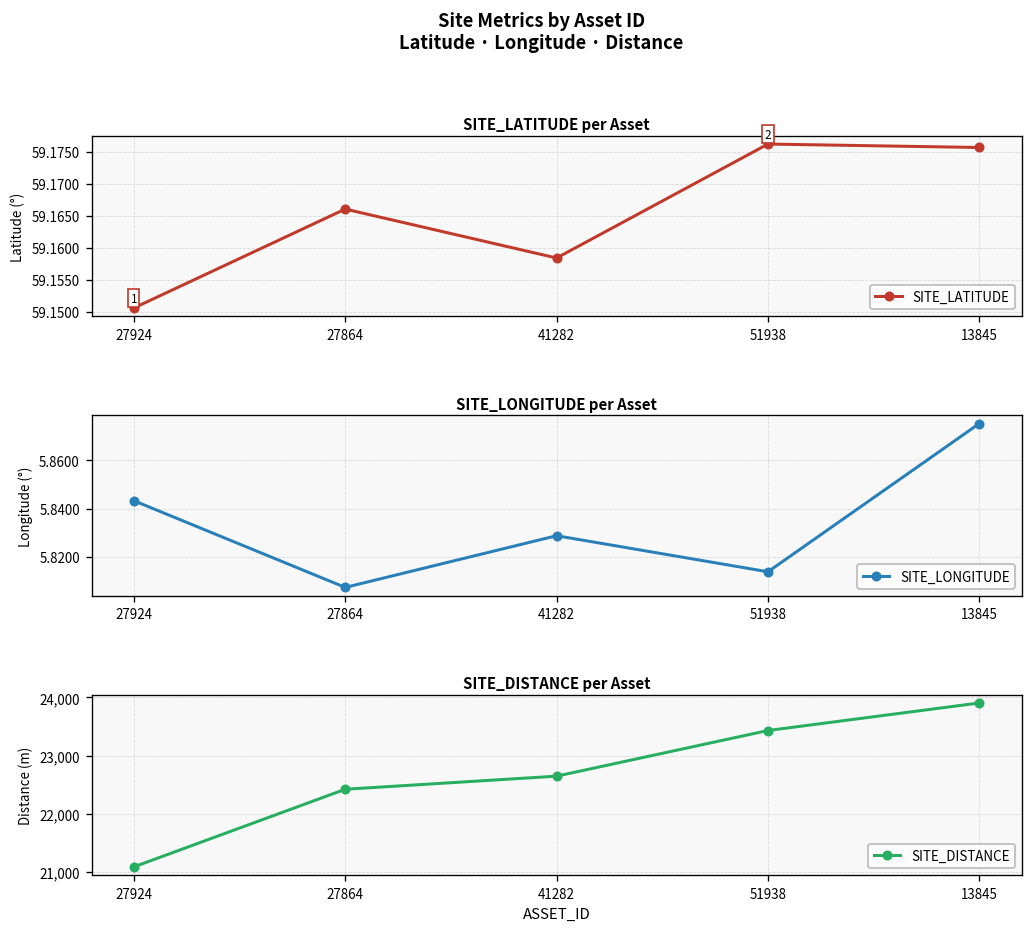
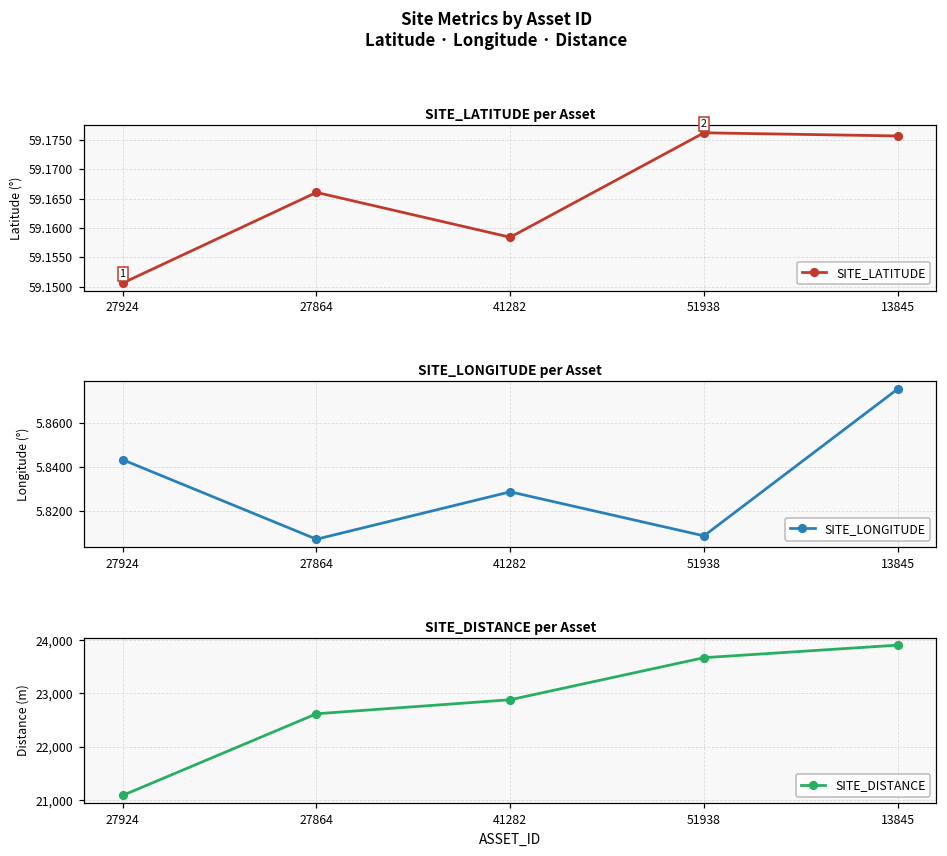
  {
    "SITE_LATITUDE per Asset": {
      "27864": "59.166",
      "41282": "59.158",
      "13845": "59.176"
    },
    "SITE_LONGITUDE per Asset": {
      "27924": "5.843",
      "27864": "5.807",
      "41282": "5.829",
-     "51938": "5.814",
+     "51938": "5.809",
      "13845": "5.875"
    },
    "SITE_DISTANCE per Asset": {
      "27924": "21,100",
-     "27864": "22,400",
-     "41282": "22,600",
-     "51938": "23,400",
+     "27864": "22,600",
+     "41282": "22,900",
+     "51938": "23,700",
      "13845": "23,900"
    }
  }
